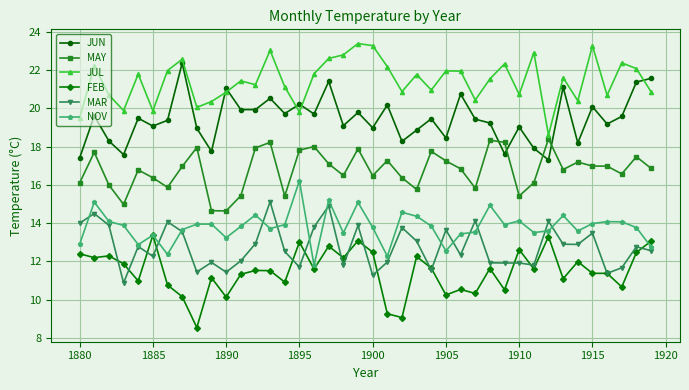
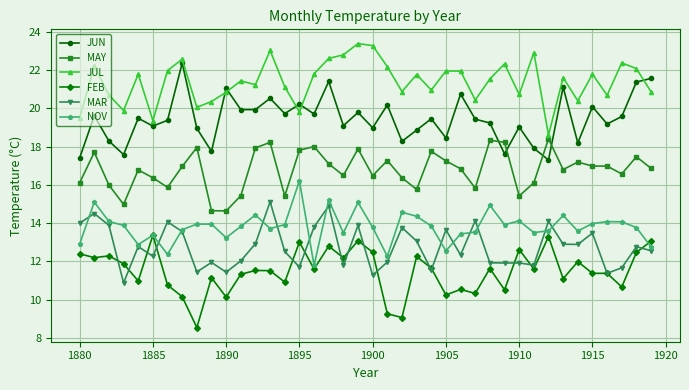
  {
    "JUL": {
-     "1885": 19.9,
+     "1885": 19.4,
      "1890": 20.8,
      "1895": 19.8,
      "1900": 23.3,
      "1905": 22.0,
      "1910": 20.7,
-     "1915": 23.3
+     "1915": 21.8
    }
  }
